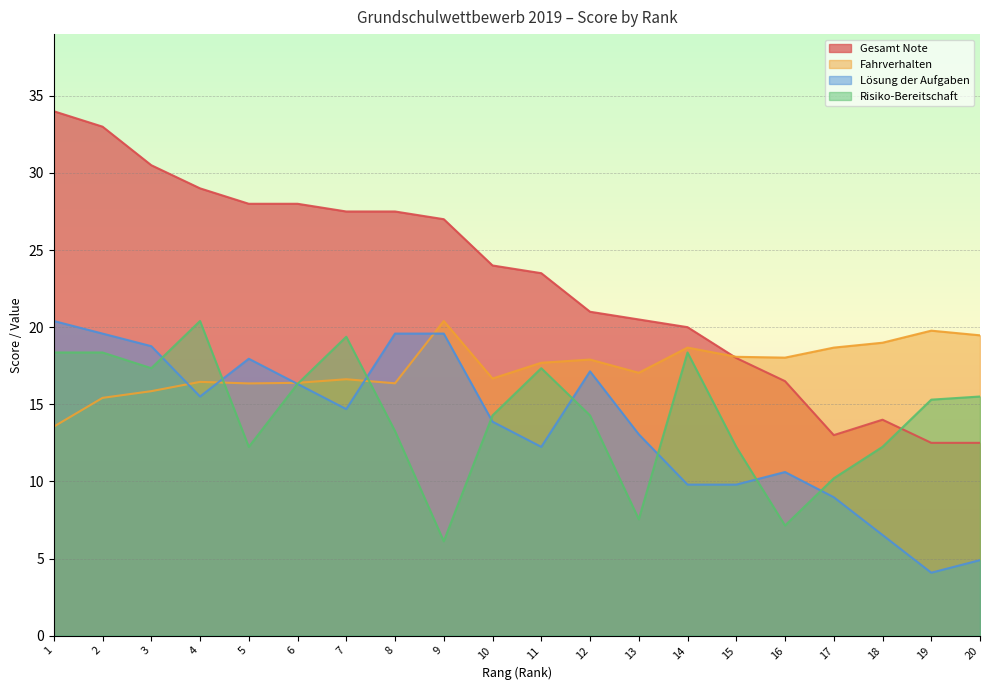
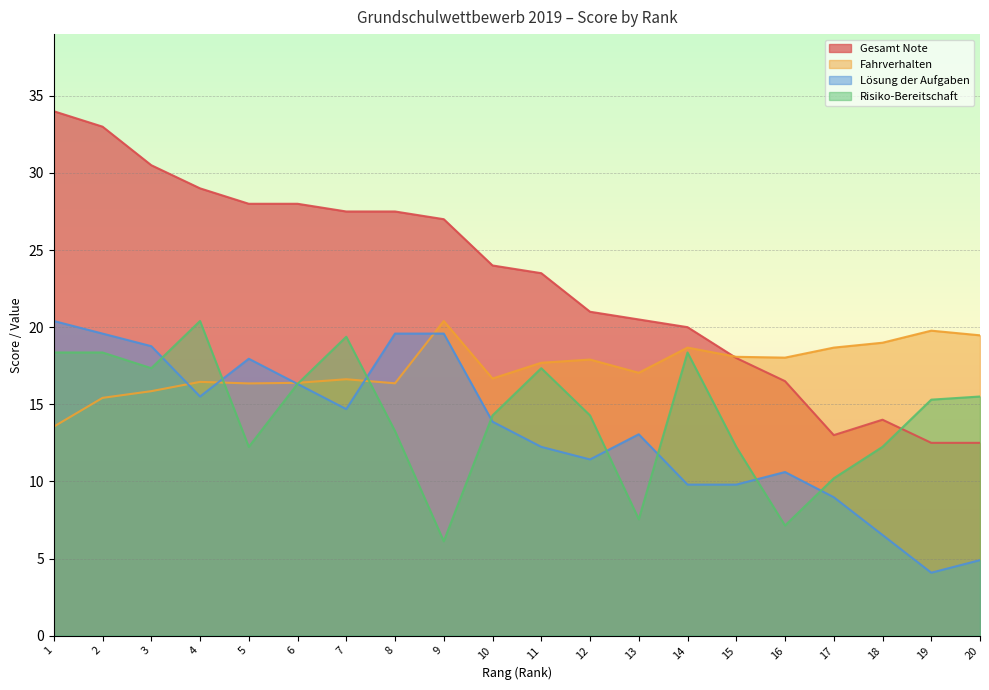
  {
    "Gesamt Note": {
      "1": 34.0,
      "2": 33.0,
      "3": 30.5,
      "4": 29.0,
      "5": 28.0,
      "6": 28.0,
      "7": 27.5,
      "8": 27.5,
      "9": 27.0,
      "10": 24.0,
      "11": 23.5,
      "12": 21.0,
      "13": 20.5,
      "14": 20.0,
      "16": 16.5,
      "17": 13.0,
      "18": 14.0,
      "19": 12.5,
      "20": 12.5
    },
    "Fahrverhalten": {
      "1": 13.6,
      "2": 15.4,
      "3": 15.8,
      "4": 16.5,
      "5": 16.4,
      "7": 16.6,
      "8": 16.4,
      "9": 20.4,
      "10": 16.7,
      "11": 17.7,
      "12": 17.9,
      "13": 17.0,
      "14": 18.7,
      "16": 18.0,
      "17": 18.7,
      "18": 19.0,
      "19": 19.8,
      "20": 19.5
    },
    "Lösung der Aufgaben": {
      "1": 20.4,
      "2": 19.6,
      "3": 18.8,
      "4": 15.5,
      "5": 18.0,
      "7": 14.7,
      "8": 19.6,
      "9": 19.6,
      "10": 13.9,
      "11": 12.2,
-     "12": 17.1,
+     "12": 11.4,
      "13": 13.1,
      "14": 9.8,
      "15": 9.8,
      "16": 10.6,
      "17": 9.0,
      "18": 6.5,
      "19": 4.1,
      "20": 4.9
    },
    "Risiko-Bereitschaft": {
      "1": 18.4,
      "2": 18.4,
      "3": 17.3,
      "4": 20.4,
      "5": 12.2,
      "7": 19.4,
      "8": 13.3,
      "9": 6.1,
      "10": 14.3,
      "11": 17.3,
      "12": 14.3,
      "13": 7.5,
      "14": 18.4,
      "15": 12.2,
      "16": 7.1,
      "17": 10.2,
      "18": 12.2,
      "19": 15.3,
      "20": 15.5
    }
  }
